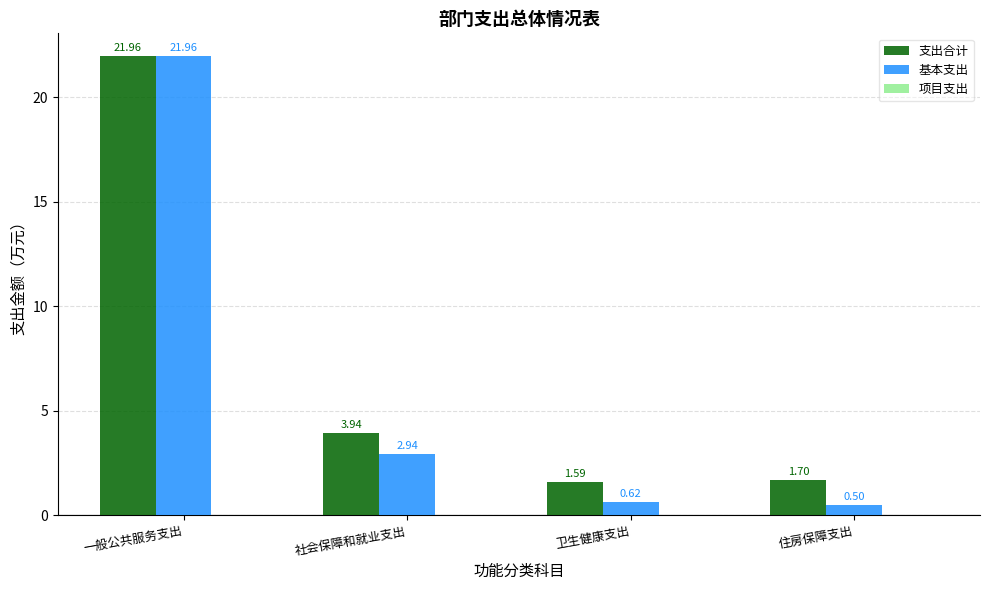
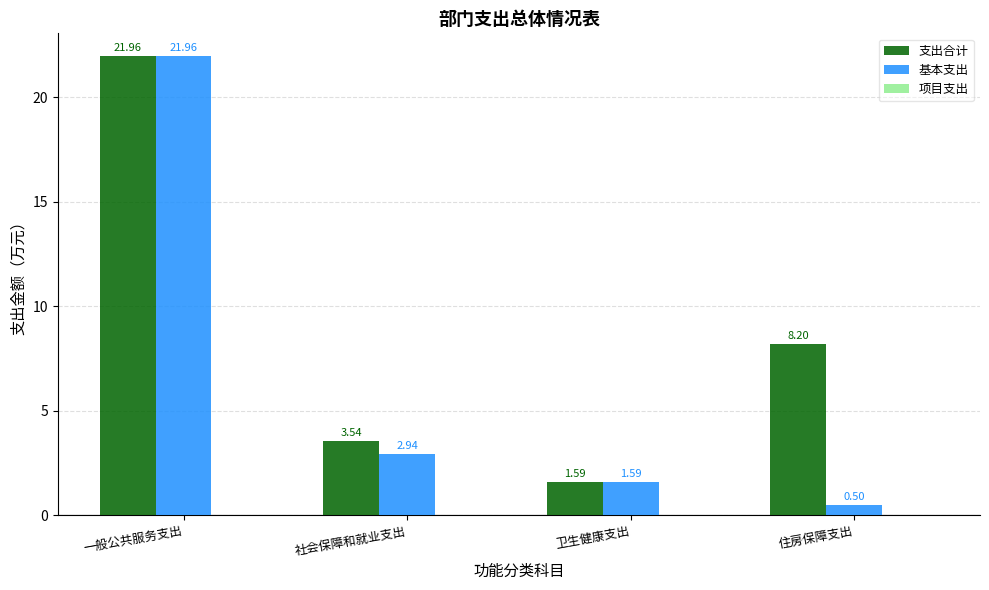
  {
    "支出合计": {
      "一般公共服务支出": 21.96,
-     "社会保障和就业支出": 3.94,
+     "社会保障和就业支出": 3.54,
      "卫生健康支出": 1.59,
-     "住房保障支出": 1.70
+     "住房保障支出": 8.20
    },
    "基本支出": {
      "一般公共服务支出": 21.96,
      "社会保障和就业支出": 2.94,
-     "卫生健康支出": 0.62,
+     "卫生健康支出": 1.59,
      "住房保障支出": 0.50
    },
    "项目支出": {
      "一般公共服务支出": 0.0,
      "社会保障和就业支出": 0.0,
      "卫生健康支出": 0.0,
      "住房保障支出": 0.0
    }
  }
